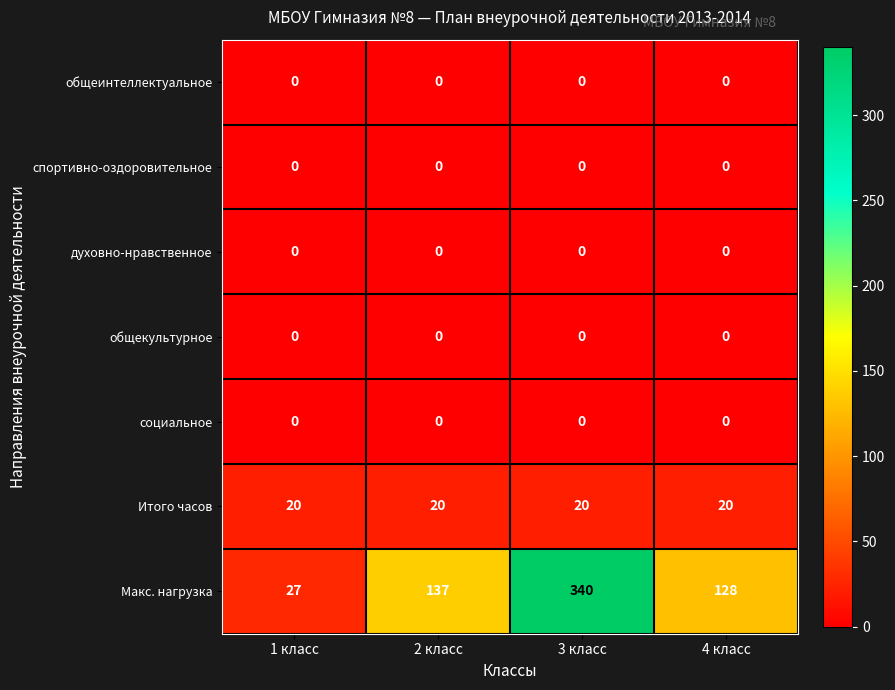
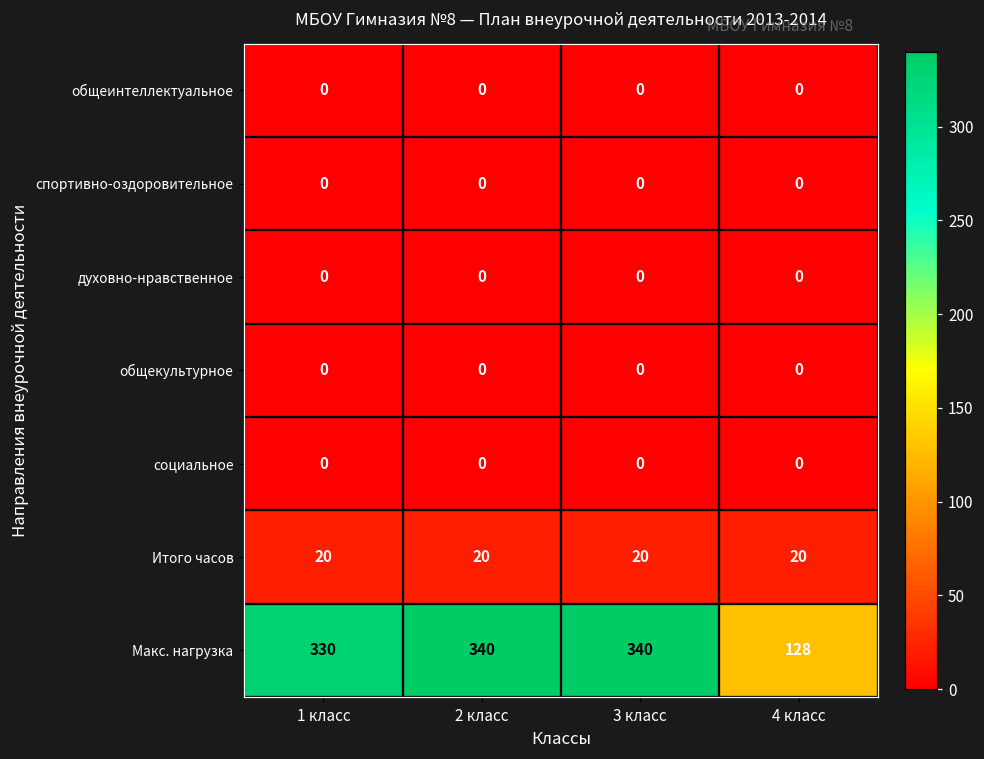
  {
    "общеинтеллектуальное": {
      "1 класс": 0,
      "2 класс": 0,
      "3 класс": 0,
      "4 класс": 0
    },
    "спортивно-оздоровительное": {
      "1 класс": 0,
      "2 класс": 0,
      "3 класс": 0,
      "4 класс": 0
    },
    "духовно-нравственное": {
      "1 класс": 0,
      "2 класс": 0,
      "3 класс": 0,
      "4 класс": 0
    },
    "общекультурное": {
      "1 класс": 0,
      "2 класс": 0,
      "3 класс": 0,
      "4 класс": 0
    },
    "социальное": {
      "1 класс": 0,
      "2 класс": 0,
      "3 класс": 0,
      "4 класс": 0
    },
    "Итого часов": {
      "1 класс": 20,
      "2 класс": 20,
      "3 класс": 20,
      "4 класс": 20
    },
    "Макс. нагрузка": {
-     "1 класс": 27,
-     "2 класс": 137,
+     "1 класс": 330,
+     "2 класс": 340,
      "3 класс": 340,
      "4 класс": 128
    }
  }
